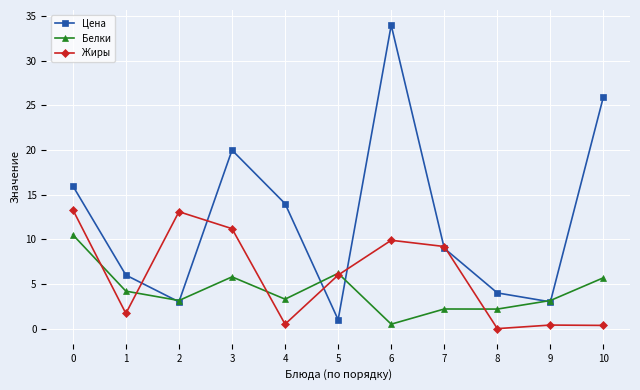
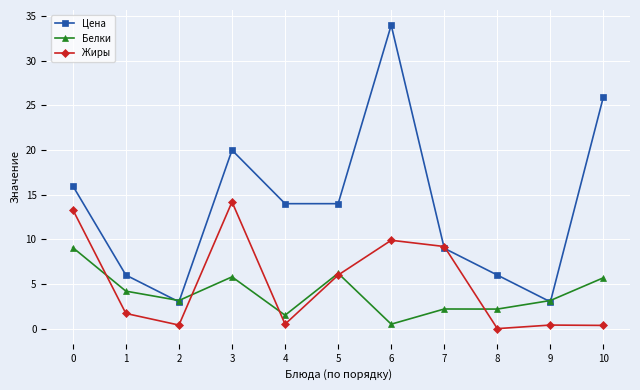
  {
    "Цена": {
      "0": 16,
      "1": 6,
      "3": 20,
      "4": 14,
-     "5": 1,
+     "5": 14,
      "6": 34,
-     "8": 4,
+     "8": 6,
      "10": 26
    },
    "Белки": {
-     "0": 11,
+     "0": 9,
      "1": 4,
      "3": 6,
-     "4": 3,
+     "4": 2,
      "6": 1,
      "7": 2,
      "8": 2,
      "10": 6
    },
    "Жиры": {
      "0": 13,
      "1": 2,
-     "2": 13,
-     "3": 11,
+     "2": 0,
+     "3": 14,
      "4": 1,
      "6": 10,
      "8": 0,
      "9": 0,
      "10": 0
    }
  }
